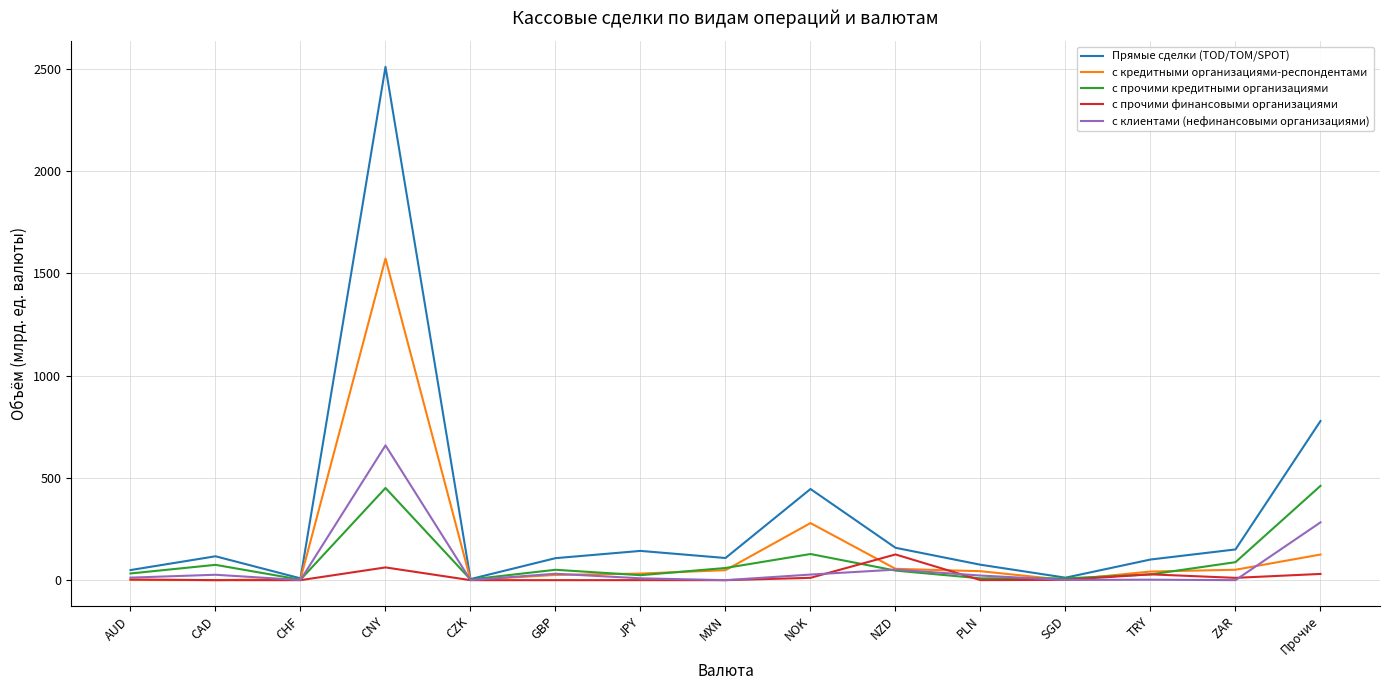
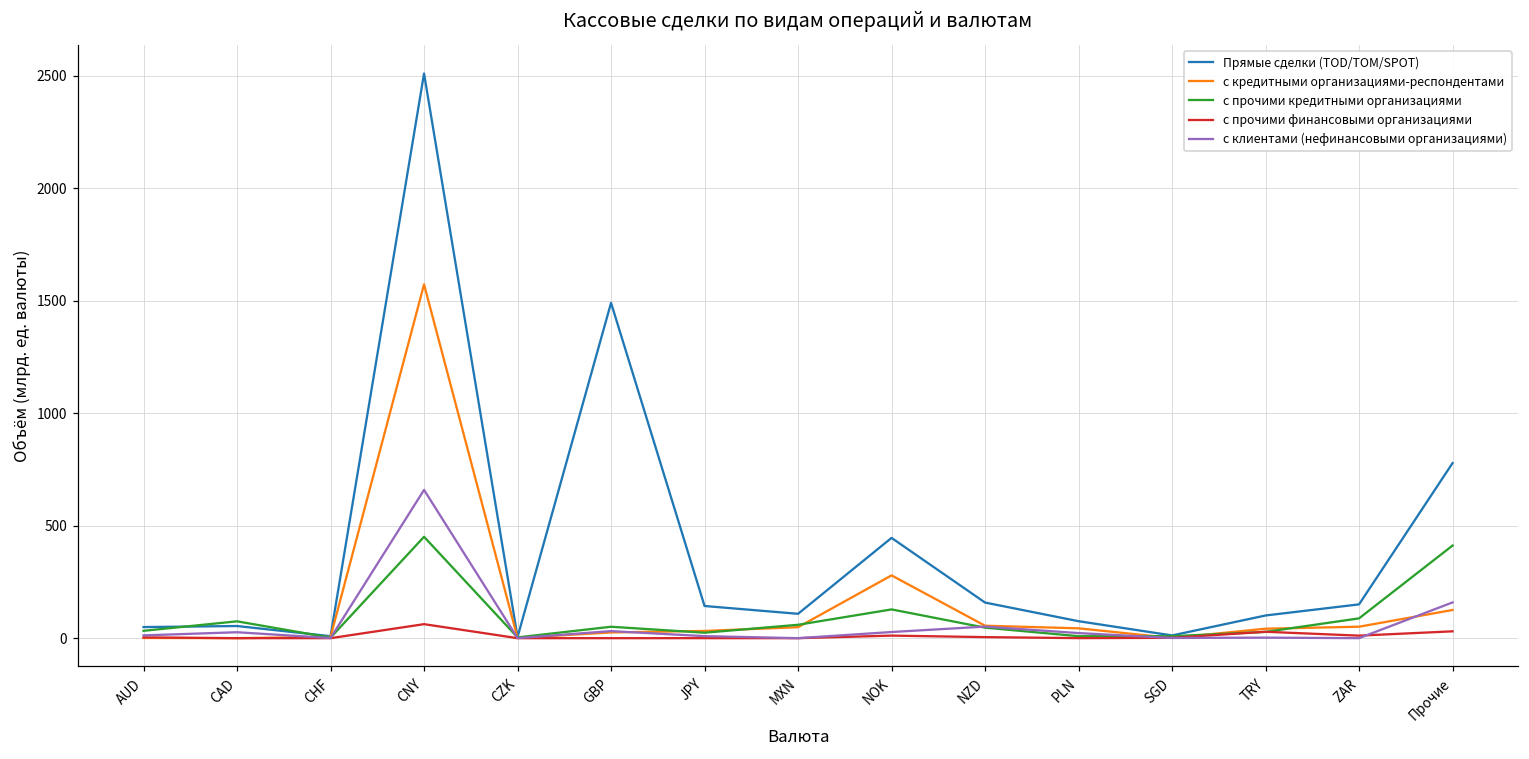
  {
    "Прямые сделки (TOD/TOM/SPOT)": {
      "AUD": 50,
-     "CAD": 120,
+     "CAD": 50,
      "CNY": 2510,
-     "GBP": 110,
+     "GBP": 1490,
      "JPY": 140,
      "MXN": 110,
      "NOK": 450,
      "NZD": 160,
      "PLN": 80,
      "TRY": 100,
      "ZAR": 150,
      "Прочие": 780
    },
    "с кредитными организациями-респондентами": {
      "CNY": 1570,
      "NOK": 280,
      "PLN": 40,
      "TRY": 40,
      "ZAR": 50,
      "Прочие": 130
    },
    "с прочими кредитными организациями": {
      "AUD": 30,
      "CAD": 70,
      "CNY": 450,
      "GBP": 50,
      "NOK": 130,
      "ZAR": 90,
-     "Прочие": 460
+     "Прочие": 410
    },
    "с прочими финансовыми организациями": {
      "CNY": 60,
      "GBP": 0,
      "NOK": 10,
-     "NZD": 130,
+     "NZD": 0,
      "Прочие": 30
    },
    "с клиентами (нефинансовыми организациями)": {
      "CAD": 30,
      "CNY": 660,
      "NOK": 30,
      "PLN": 20,
      "TRY": 0,
-     "Прочие": 280
+     "Прочие": 160
    }
  }
